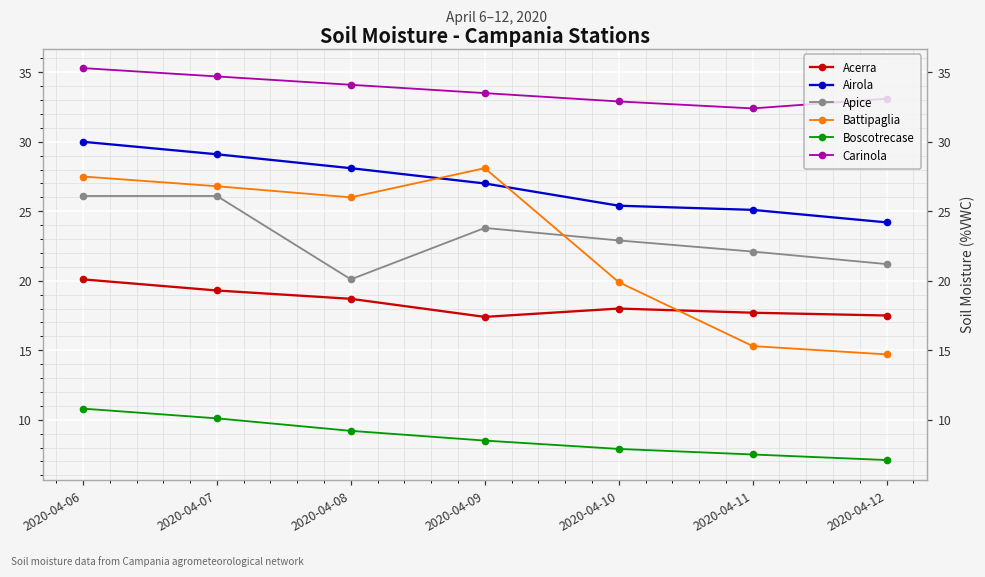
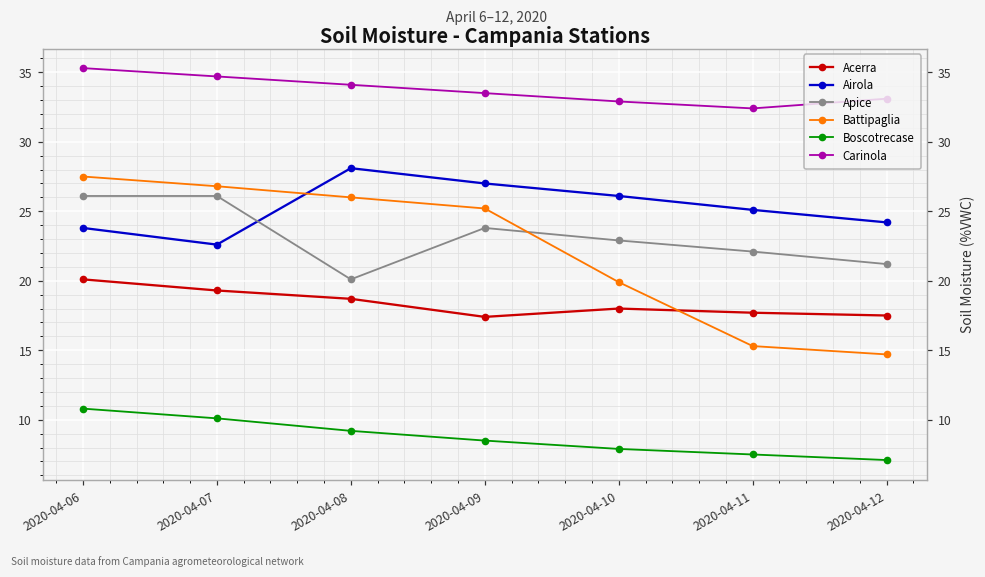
  {
    "Acerra": {
      "2020-04-06": 20.1,
      "2020-04-07": 19.3,
      "2020-04-08": 18.7,
      "2020-04-09": 17.4,
      "2020-04-10": 18.0,
      "2020-04-11": 17.7,
      "2020-04-12": 17.5
    },
    "Airola": {
-     "2020-04-06": 30.0,
-     "2020-04-07": 29.1,
+     "2020-04-06": 23.8,
+     "2020-04-07": 22.6,
      "2020-04-08": 28.1,
      "2020-04-09": 27.0,
-     "2020-04-10": 25.4,
+     "2020-04-10": 26.1,
      "2020-04-11": 25.1,
      "2020-04-12": 24.2
    },
    "Apice": {
      "2020-04-06": 26.1,
      "2020-04-07": 26.1,
      "2020-04-08": 20.1,
      "2020-04-09": 23.8,
      "2020-04-10": 22.9,
      "2020-04-11": 22.1,
      "2020-04-12": 21.2
    },
    "Battipaglia": {
      "2020-04-06": 27.5,
      "2020-04-07": 26.8,
      "2020-04-08": 26.0,
-     "2020-04-09": 28.1,
+     "2020-04-09": 25.2,
      "2020-04-10": 19.9,
      "2020-04-11": 15.3,
      "2020-04-12": 14.7
    },
    "Boscotrecase": {
      "2020-04-06": 10.8,
      "2020-04-07": 10.1,
      "2020-04-08": 9.2,
      "2020-04-09": 8.5,
      "2020-04-10": 7.9,
      "2020-04-11": 7.5,
      "2020-04-12": 7.1
    },
    "Carinola": {
      "2020-04-06": 35.3,
      "2020-04-07": 34.7,
      "2020-04-08": 34.1,
      "2020-04-09": 33.5,
      "2020-04-10": 32.9,
      "2020-04-11": 32.4
    }
  }
